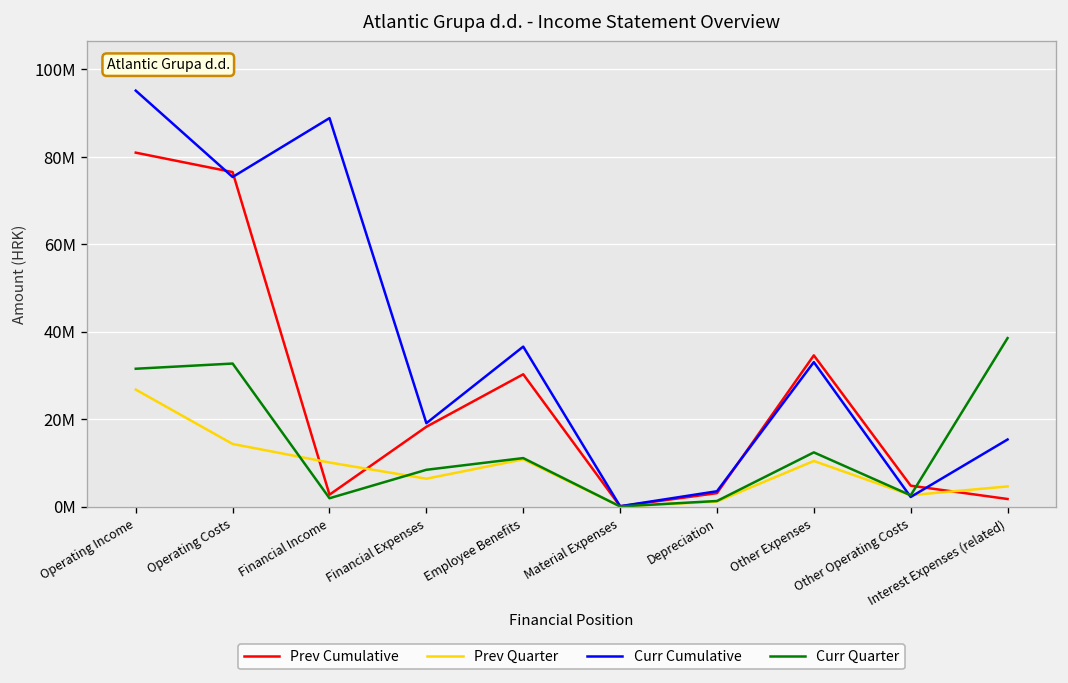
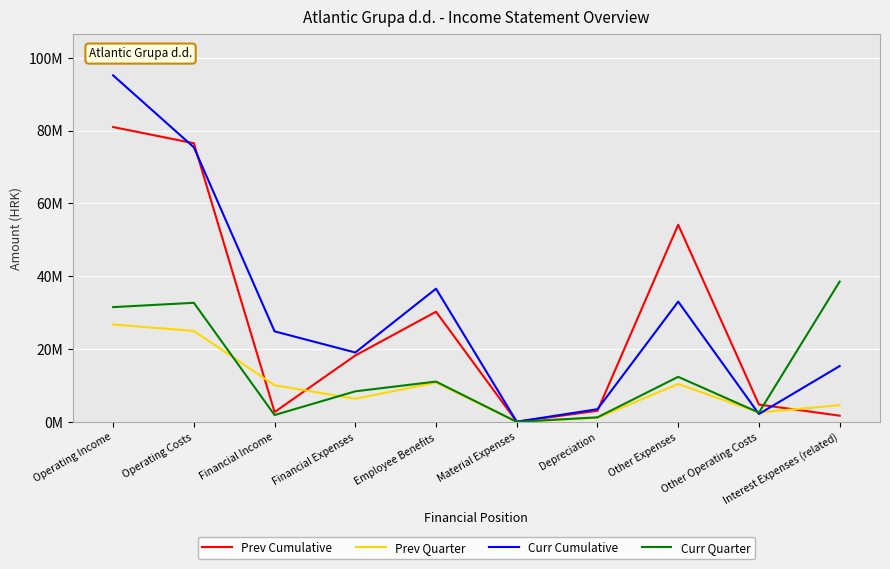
  {
    "Prev Cumulative": {
      "Operating Income": 81000000,
      "Operating Costs": 77000000,
      "Financial Income": 3000000,
      "Financial Expenses": 18000000,
      "Employee Benefits": 30000000,
-     "Other Expenses": 35000000,
+     "Other Expenses": 54000000,
      "Other Operating Costs": 5000000,
      "Interest Expenses (related)": 2000000
    },
    "Prev Quarter": {
      "Operating Income": 27000000,
-     "Operating Costs": 14000000,
+     "Operating Costs": 25000000,
      "Financial Income": 10000000,
      "Financial Expenses": 6000000,
      "Other Expenses": 10000000,
      "Interest Expenses (related)": 5000000
    },
    "Curr Cumulative": {
      "Operating Income": 95000000,
      "Operating Costs": 75000000,
-     "Financial Income": 89000000,
+     "Financial Income": 25000000,
      "Financial Expenses": 19000000,
      "Employee Benefits": 37000000,
      "Other Expenses": 33000000,
      "Interest Expenses (related)": 15000000
    },
    "Curr Quarter": {
      "Operating Income": 32000000,
      "Operating Costs": 33000000,
      "Financial Income": 2000000,
      "Financial Expenses": 8000000,
      "Other Expenses": 12000000,
      "Interest Expenses (related)": 39000000
    }
  }
